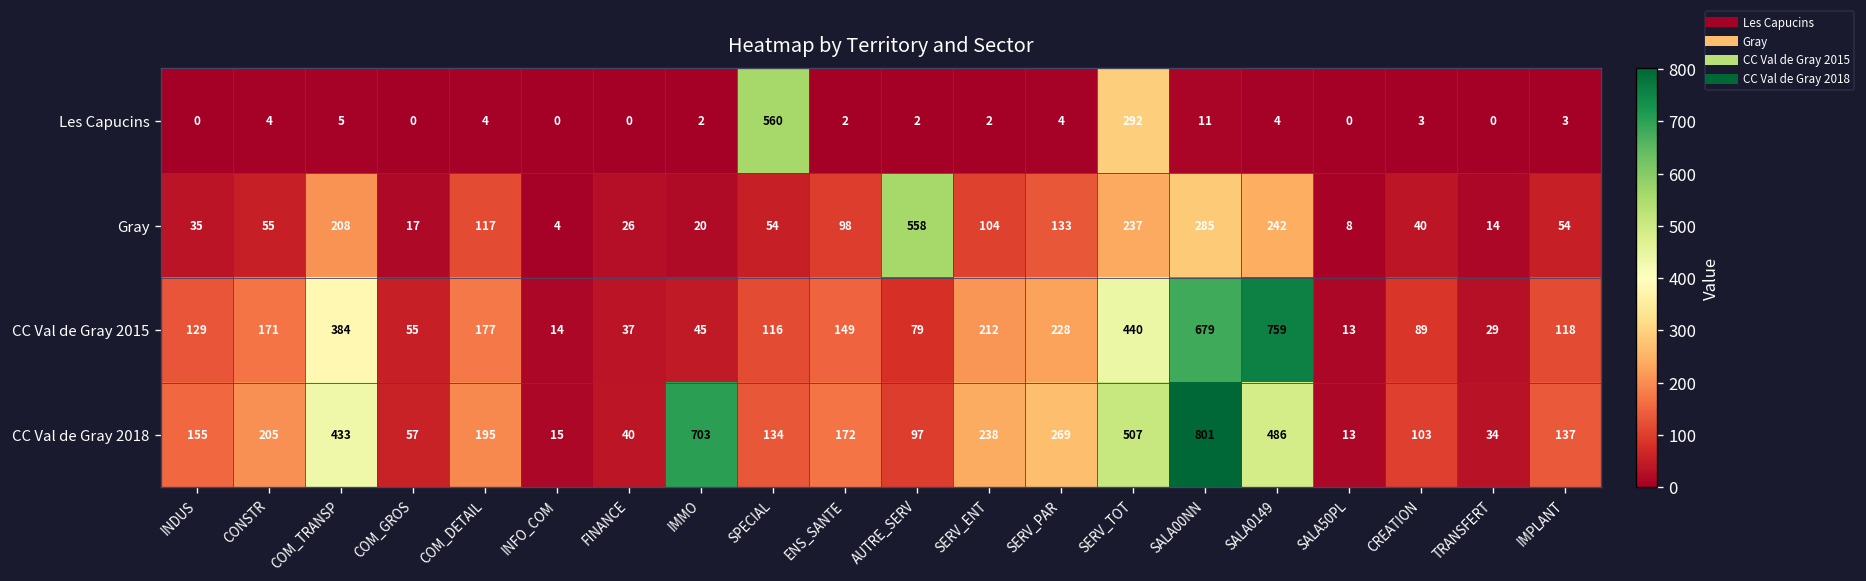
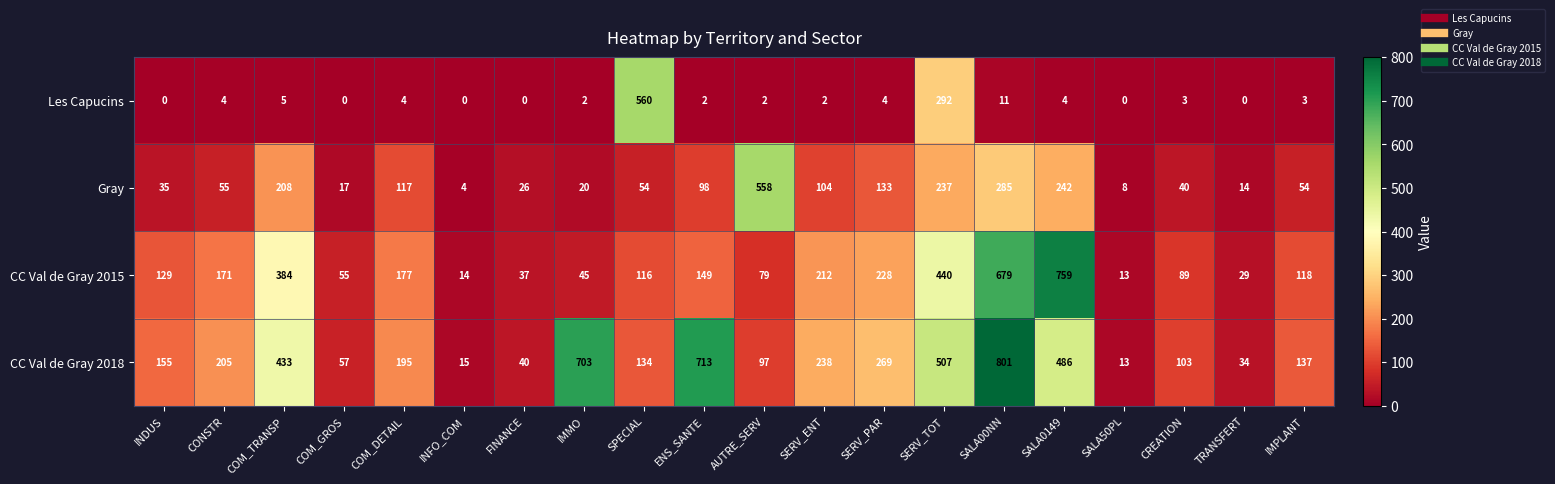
  {
    "Les Capucins": {
      "INDUS": 0,
      "CONSTR": 4,
      "COM_TRANSP": 5,
      "COM_GROS": 0,
      "COM_DETAIL": 4,
      "INFO_COM": 0,
      "FINANCE": 0,
      "IMMO": 2,
      "SPECIAL": 560,
      "ENS_SANTE": 2,
      "AUTRE_SERV": 2,
      "SERV_ENT": 2,
      "SERV_PAR": 4,
      "SERV_TOT": 292,
      "SALA00NN": 11,
      "SALA0149": 4,
      "SALA50PL": 0,
      "CREATION": 3,
      "TRANSFERT": 0,
      "IMPLANT": 3
    },
    "Gray": {
      "INDUS": 35,
      "CONSTR": 55,
      "COM_TRANSP": 208,
      "COM_GROS": 17,
      "COM_DETAIL": 117,
      "INFO_COM": 4,
      "FINANCE": 26,
      "IMMO": 20,
      "SPECIAL": 54,
      "ENS_SANTE": 98,
      "AUTRE_SERV": 558,
      "SERV_ENT": 104,
      "SERV_PAR": 133,
      "SERV_TOT": 237,
      "SALA00NN": 285,
      "SALA0149": 242,
      "SALA50PL": 8,
      "CREATION": 40,
      "TRANSFERT": 14,
      "IMPLANT": 54
    },
    "CC Val de Gray 2015": {
      "INDUS": 129,
      "CONSTR": 171,
      "COM_TRANSP": 384,
      "COM_GROS": 55,
      "COM_DETAIL": 177,
      "INFO_COM": 14,
      "FINANCE": 37,
      "IMMO": 45,
      "SPECIAL": 116,
      "ENS_SANTE": 149,
      "AUTRE_SERV": 79,
      "SERV_ENT": 212,
      "SERV_PAR": 228,
      "SERV_TOT": 440,
      "SALA00NN": 679,
      "SALA0149": 759,
      "SALA50PL": 13,
      "CREATION": 89,
      "TRANSFERT": 29,
      "IMPLANT": 118
    },
    "CC Val de Gray 2018": {
      "INDUS": 155,
      "CONSTR": 205,
      "COM_TRANSP": 433,
      "COM_GROS": 57,
      "COM_DETAIL": 195,
      "INFO_COM": 15,
      "FINANCE": 40,
      "IMMO": 703,
      "SPECIAL": 134,
-     "ENS_SANTE": 172,
+     "ENS_SANTE": 713,
      "AUTRE_SERV": 97,
      "SERV_ENT": 238,
      "SERV_PAR": 269,
      "SERV_TOT": 507,
      "SALA00NN": 801,
      "SALA0149": 486,
      "SALA50PL": 13,
      "CREATION": 103,
      "TRANSFERT": 34,
      "IMPLANT": 137
    }
  }
